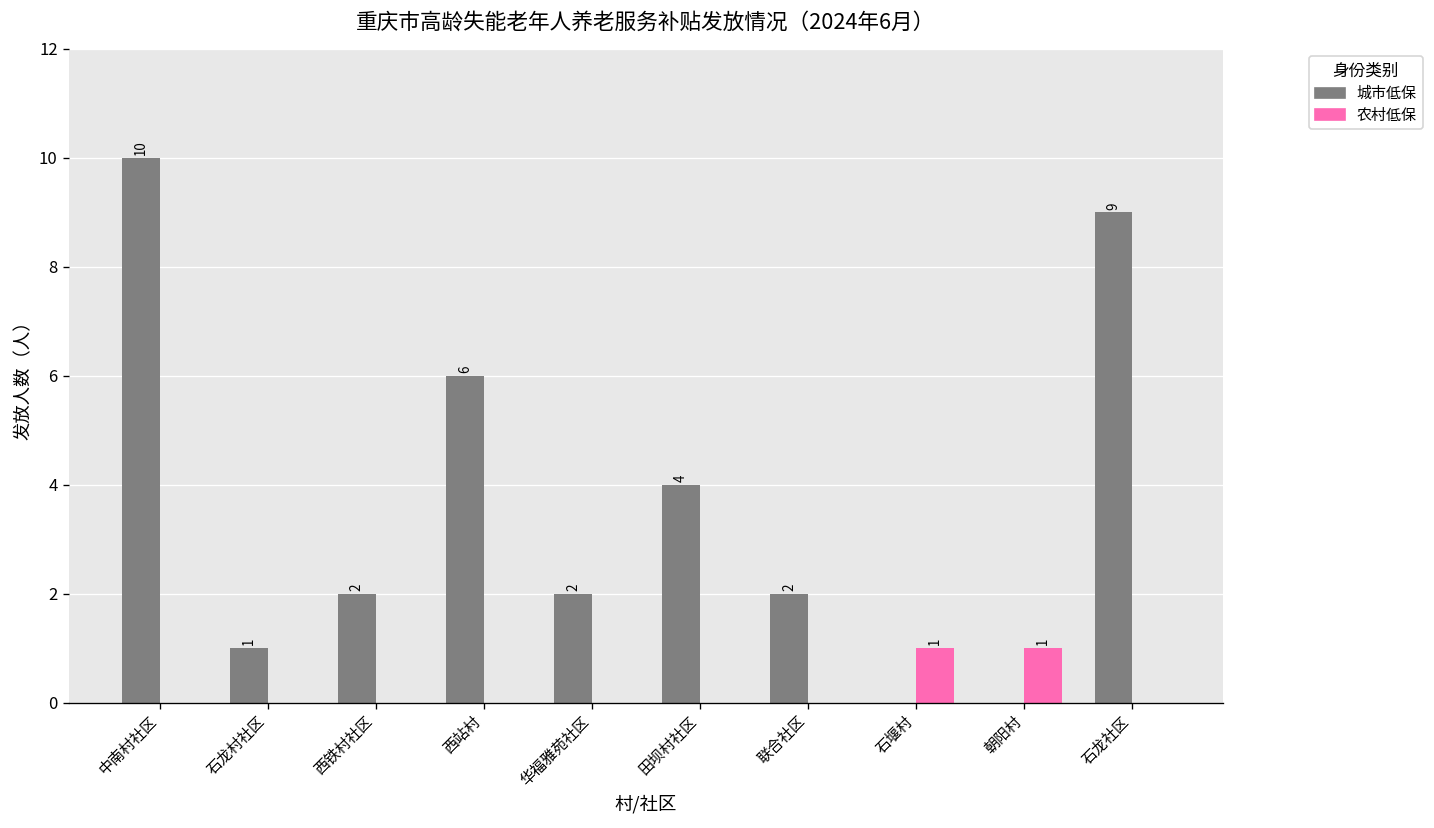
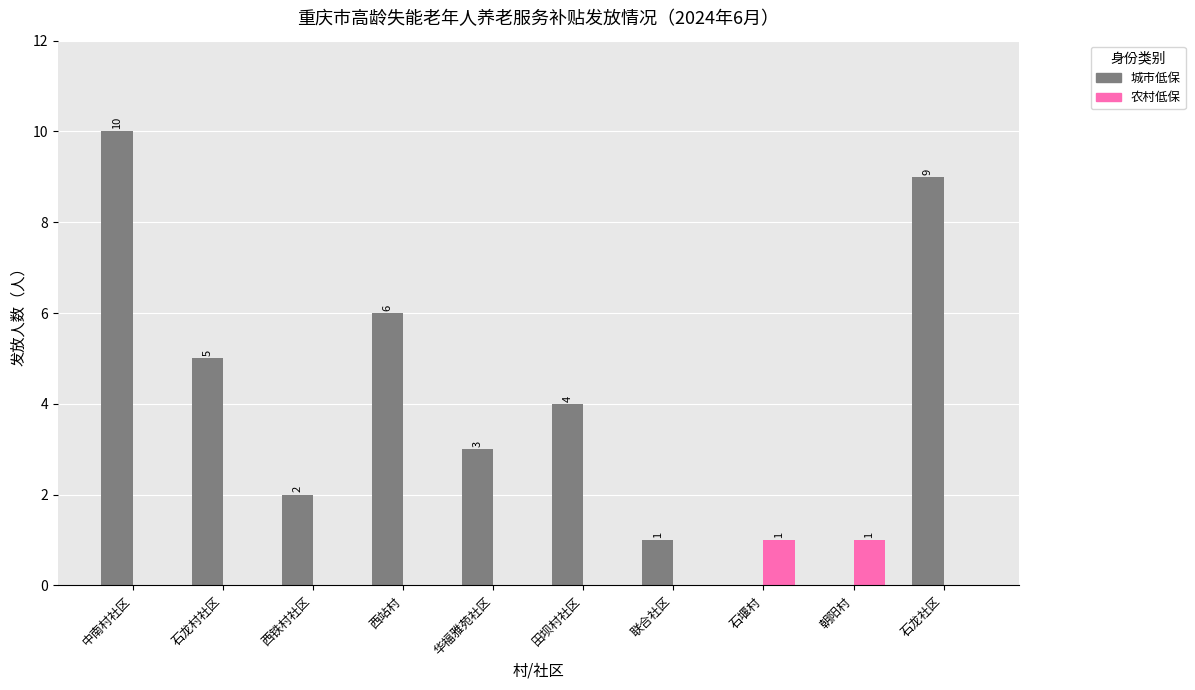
  {
    "城市低保": {
      "中南村社区": 10,
-     "石龙村社区": 1,
+     "石龙村社区": 5,
      "西铁村社区": 2,
      "西站村": 6,
-     "华福雅苑社区": 2,
+     "华福雅苑社区": 3,
      "田坝村社区": 4,
-     "联合社区": 2,
+     "联合社区": 1,
      "石龙社区": 9
    },
    "农村低保": {
      "石堰村": 1,
      "朝阳村": 1
    }
  }
